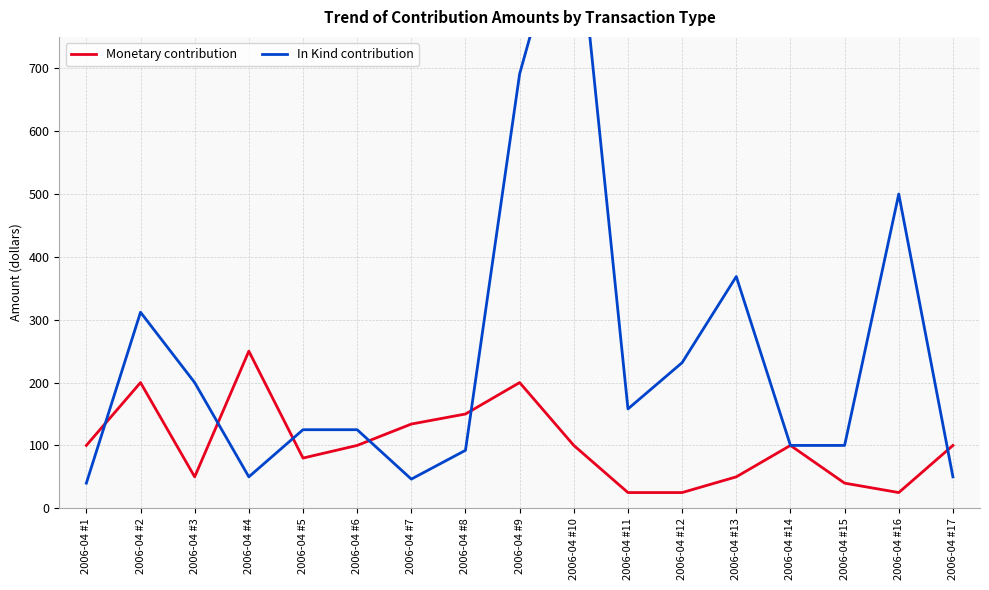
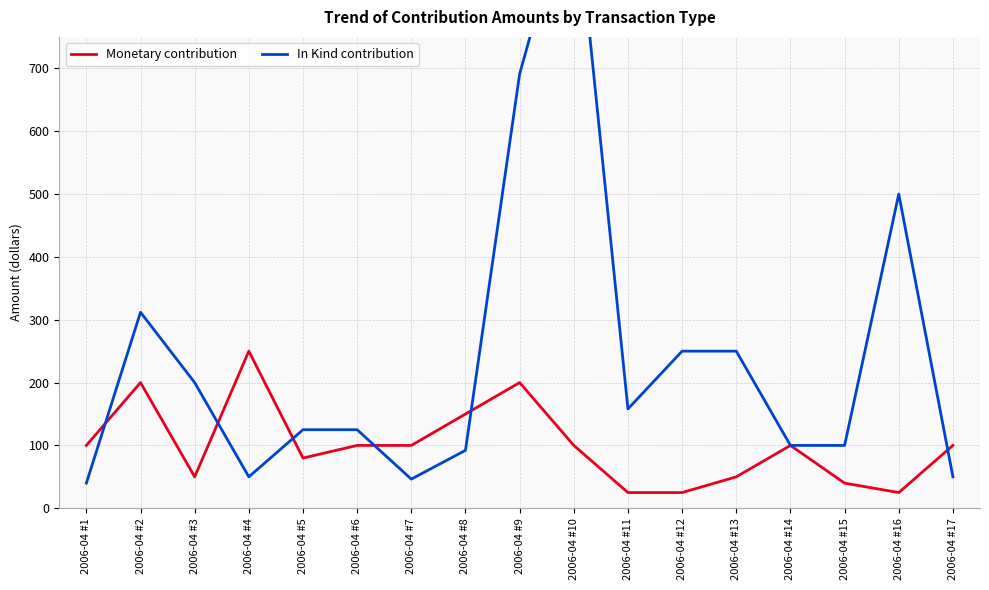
  {
    "Monetary contribution": {
      "2006-04 #1": 100,
      "2006-04 #2": 200,
      "2006-04 #3": 50,
      "2006-04 #4": 250,
      "2006-04 #5": 80,
      "2006-04 #6": 100,
-     "2006-04 #7": 130,
+     "2006-04 #7": 100,
      "2006-04 #8": 150,
      "2006-04 #9": 200,
      "2006-04 #10": 100,
      "2006-04 #11": 30,
      "2006-04 #12": 30,
      "2006-04 #13": 50,
      "2006-04 #15": 40,
      "2006-04 #16": 30,
      "2006-04 #17": 100
    },
    "In Kind contribution": {
      "2006-04 #1": 40,
      "2006-04 #2": 310,
      "2006-04 #3": 200,
      "2006-04 #4": 50,
      "2006-04 #5": 130,
      "2006-04 #6": 130,
      "2006-04 #7": 50,
      "2006-04 #8": 90,
      "2006-04 #9": 690,
      "2006-04 #11": 160,
-     "2006-04 #12": 230,
-     "2006-04 #13": 370,
+     "2006-04 #12": 250,
+     "2006-04 #13": 250,
      "2006-04 #15": 100,
      "2006-04 #16": 500,
      "2006-04 #17": 50
    }
  }
